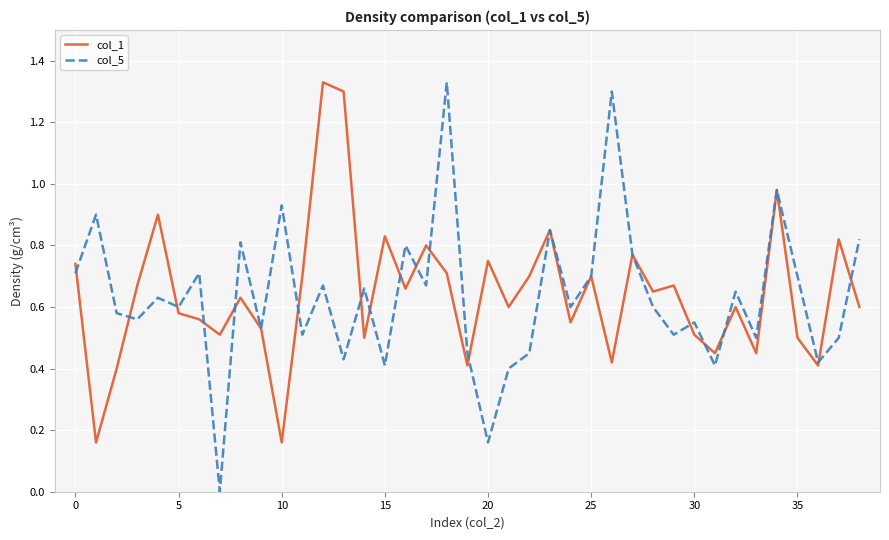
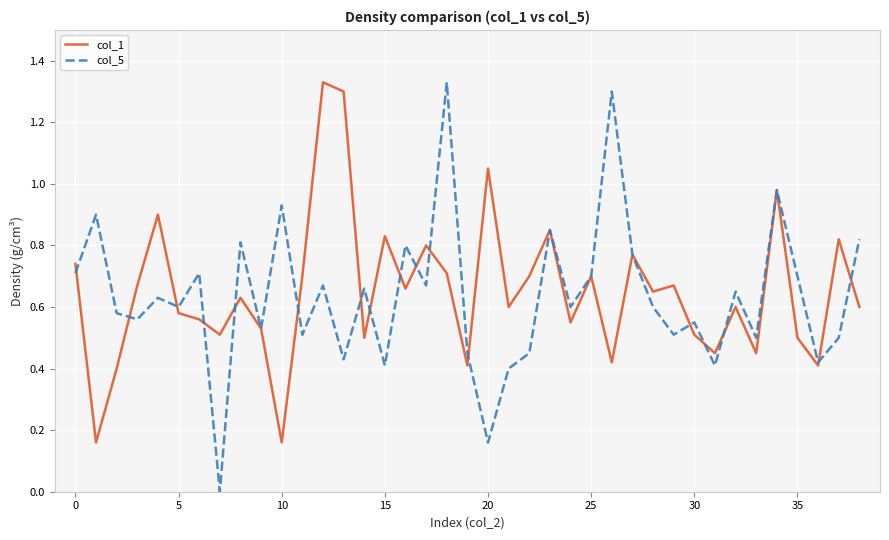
  {
    "col_1": {
      "0": 0.74,
      "5": 0.58,
      "10": 0.16,
      "15": 0.83,
-     "20": 0.75,
+     "20": 1.05,
      "30": 0.51,
      "35": 0.50
    },
    "col_5": {
      "0": 0.71,
      "5": 0.60,
      "10": 0.93,
      "15": 0.41,
      "20": 0.16,
      "30": 0.55,
      "35": 0.70
    }
  }
